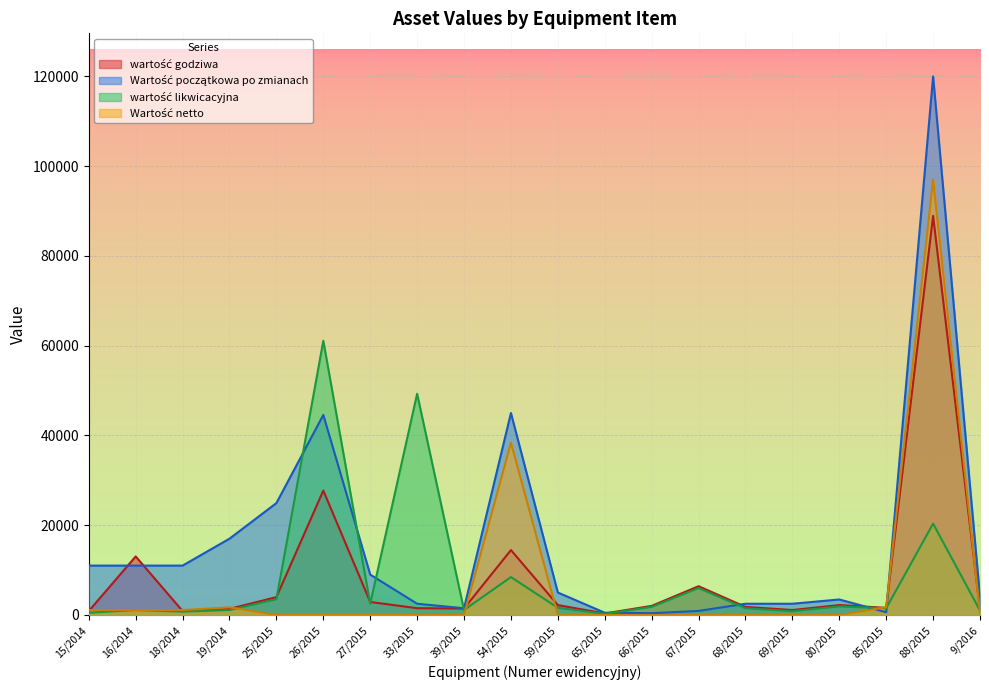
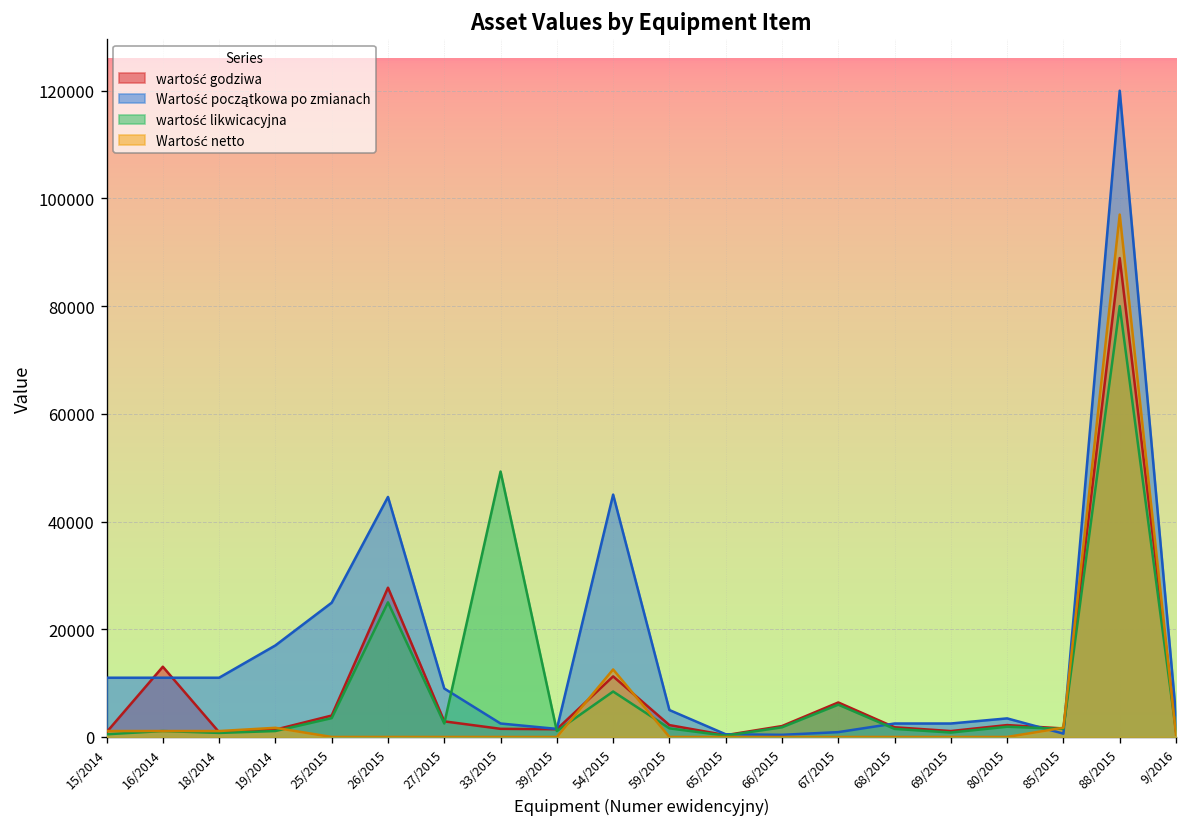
  {
    "wartość godziwa": {
      "16/2014": 13000,
      "26/2015": 28000,
      "33/2015": 2000,
-     "54/2015": 14000,
+     "54/2015": 11000,
      "59/2015": 2000,
      "88/2015": 89000
    },
    "Wartość początkowa po zmianach": {
      "15/2014": 11000,
      "16/2014": 11000,
      "18/2014": 11000,
      "19/2014": 17000,
      "25/2015": 25000,
      "26/2015": 45000,
      "27/2015": 9000,
      "33/2015": 3000,
      "54/2015": 45000,
      "59/2015": 5000,
      "67/2015": 1000,
      "68/2015": 2000,
      "69/2015": 2000,
      "80/2015": 3000,
      "85/2015": 1000,
      "88/2015": 120000,
      "9/2016": 4000
    },
    "wartość likwicacyjna": {
-     "26/2015": 61000,
+     "26/2015": 25000,
      "33/2015": 49000,
      "54/2015": 8000,
      "59/2015": 2000,
-     "88/2015": 20000
+     "88/2015": 80000
    },
    "Wartość netto": {
      "25/2015": 0,
      "26/2015": 0,
      "27/2015": 0,
      "33/2015": 0,
      "39/2015": 0,
-     "54/2015": 38000,
+     "54/2015": 13000,
      "59/2015": 0,
      "67/2015": 0,
      "68/2015": 0,
      "69/2015": 0,
      "80/2015": 0,
      "88/2015": 97000,
      "9/2016": 0
    }
  }
